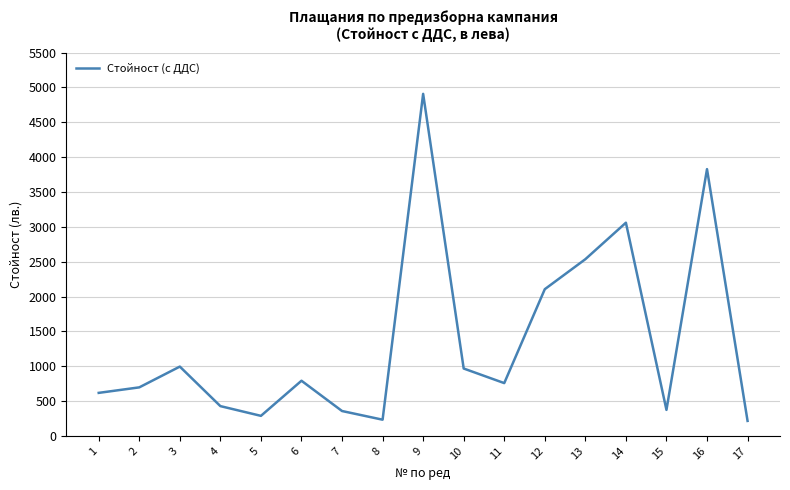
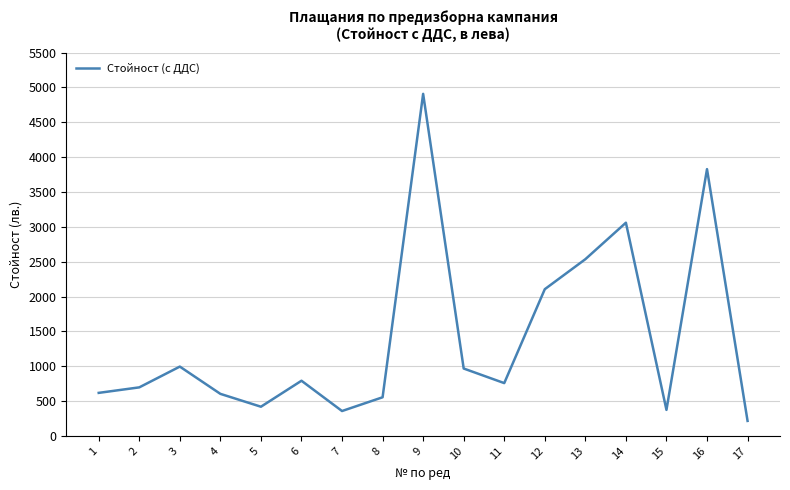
  {
    "1": 600,
    "2": 700,
    "3": 1000,
-   "4": 400,
-   "5": 300,
+   "4": 600,
+   "5": 400,
    "6": 800,
    "7": 400,
-   "8": 200,
+   "8": 600,
    "9": 4900,
    "10": 1000,
    "11": 800,
    "12": 2100,
    "13": 2500,
    "14": 3100,
    "15": 400,
    "16": 3800,
    "17": 200
  }
